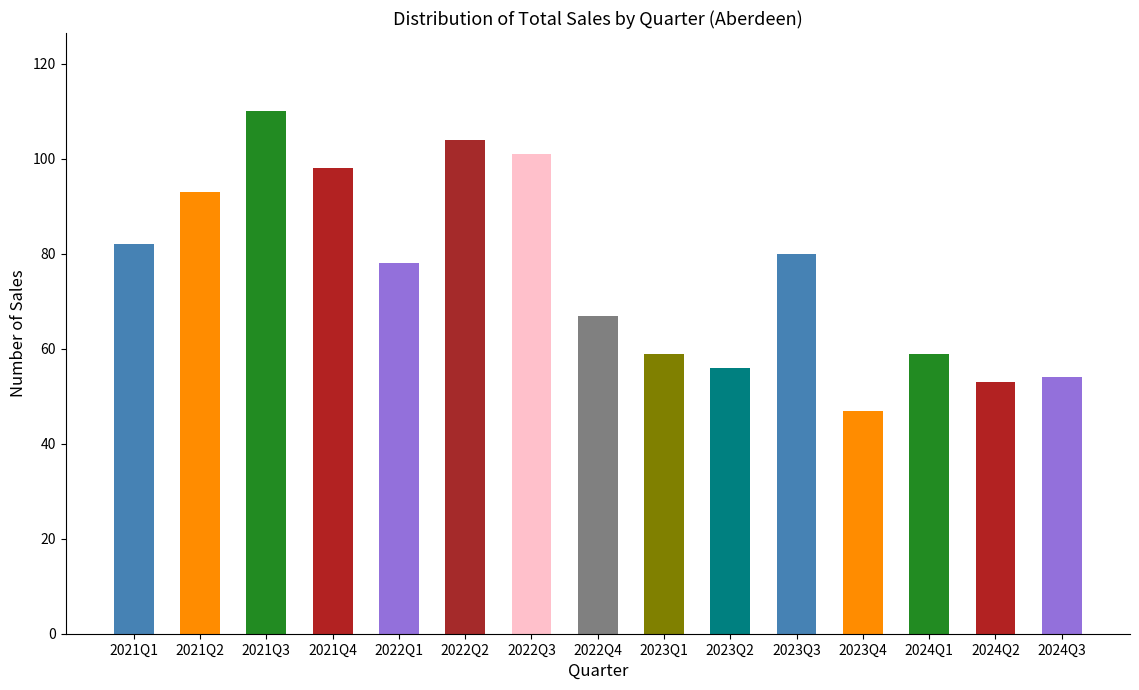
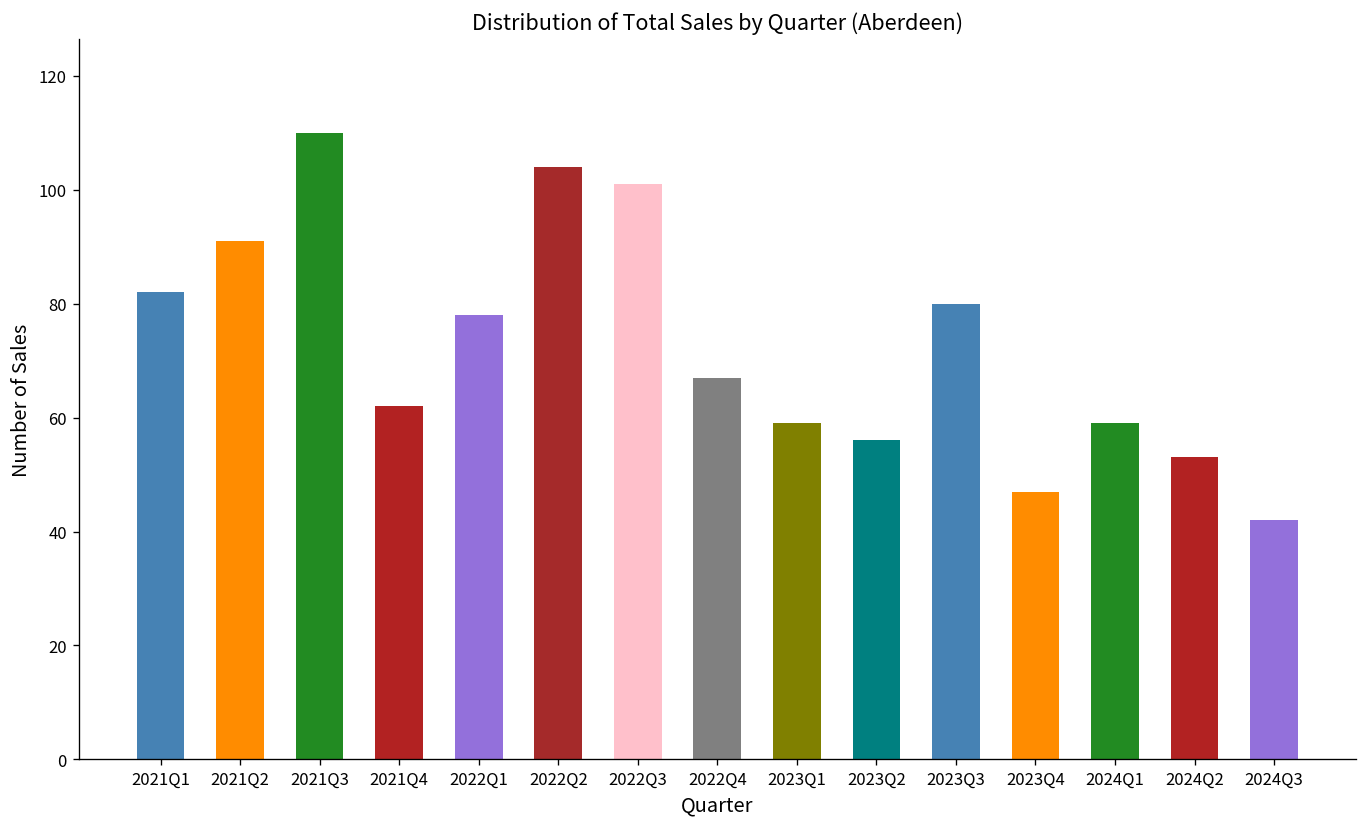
  {
    "2021Q1": 82,
-   "2021Q2": 93,
+   "2021Q2": 91,
    "2021Q3": 110,
-   "2021Q4": 98,
+   "2021Q4": 62,
    "2022Q1": 78,
    "2022Q2": 104,
    "2022Q3": 101,
    "2022Q4": 67,
    "2023Q1": 59,
    "2023Q2": 56,
    "2023Q3": 80,
    "2023Q4": 47,
    "2024Q1": 59,
    "2024Q2": 53,
-   "2024Q3": 54
+   "2024Q3": 42
  }
